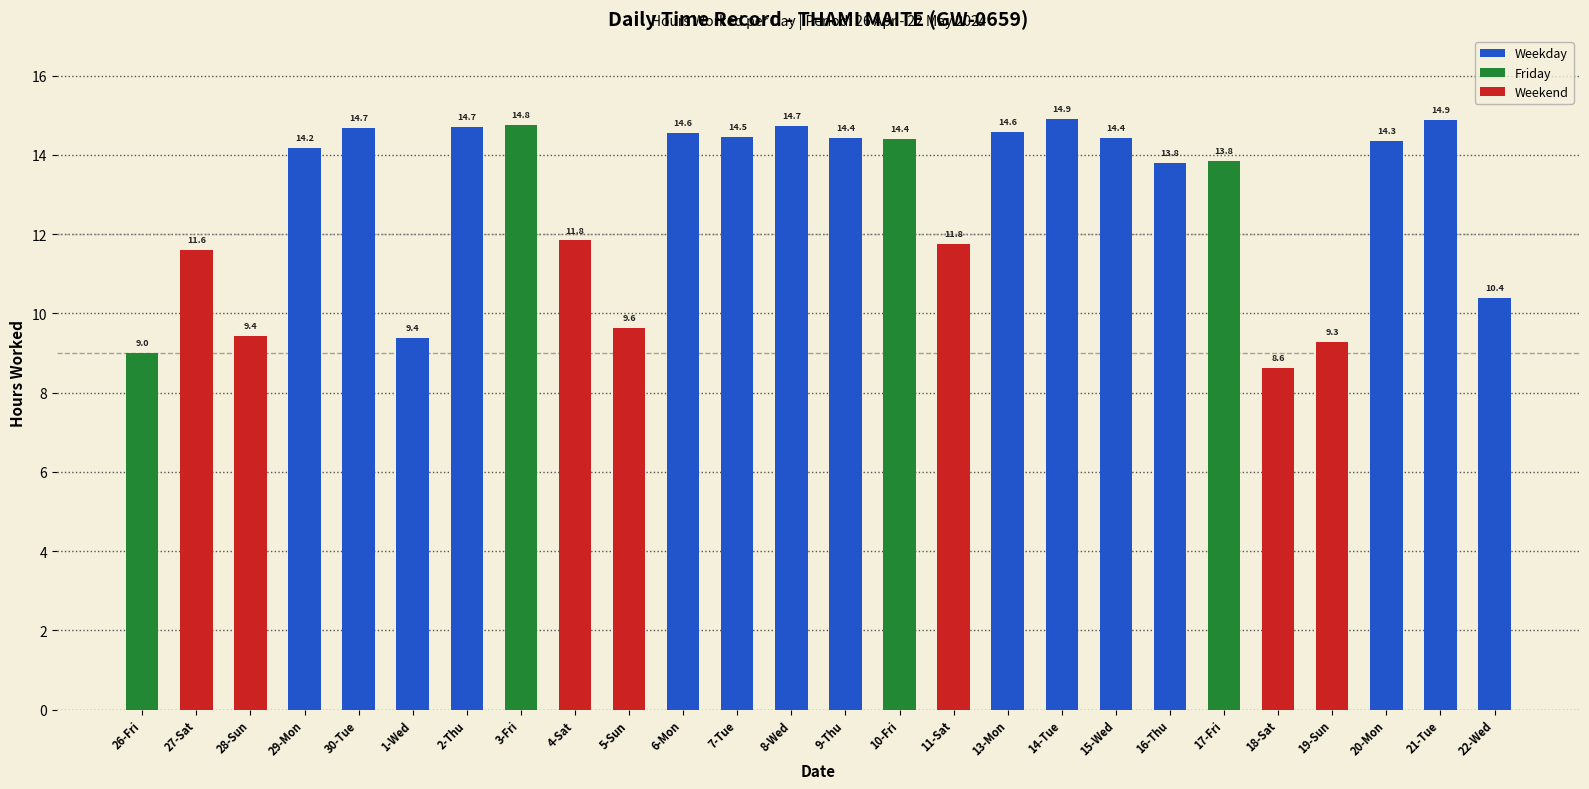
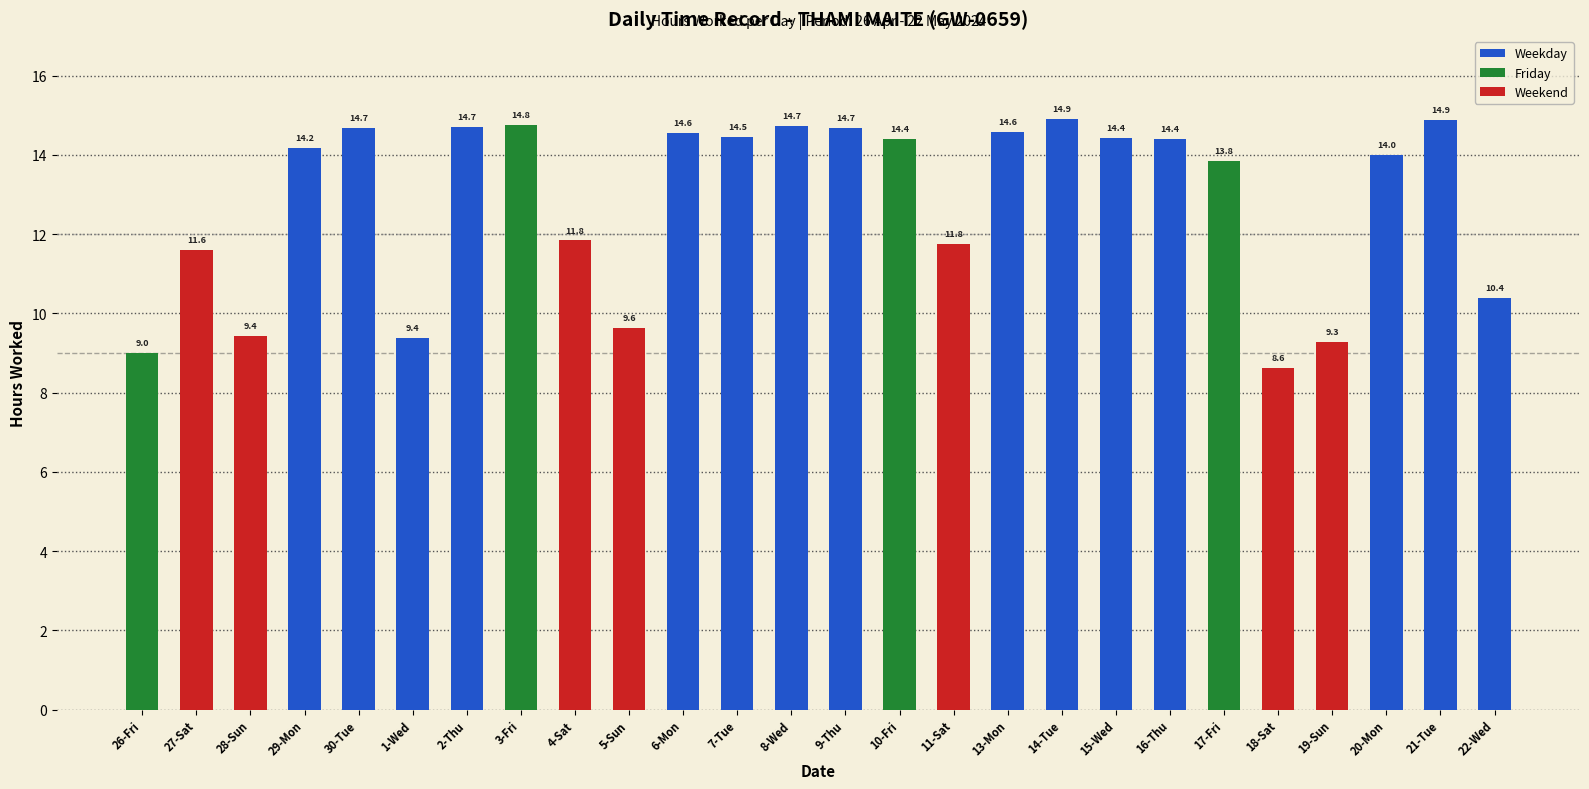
  {
    "26-Fri": 9.0,
    "27-Sat": 11.6,
    "28-Sun": 9.4,
    "29-Mon": 14.2,
    "30-Tue": 14.7,
    "1-Wed": 9.4,
    "2-Thu": 14.7,
    "3-Fri": 14.8,
    "4-Sat": 11.8,
    "5-Sun": 9.6,
    "6-Mon": 14.6,
    "7-Tue": 14.5,
    "8-Wed": 14.7,
-   "9-Thu": 14.4,
+   "9-Thu": 14.7,
    "10-Fri": 14.4,
    "11-Sat": 11.8,
    "13-Mon": 14.6,
    "14-Tue": 14.9,
    "15-Wed": 14.4,
-   "16-Thu": 13.8,
+   "16-Thu": 14.4,
    "17-Fri": 13.8,
    "18-Sat": 8.6,
    "19-Sun": 9.3,
-   "20-Mon": 14.3,
+   "20-Mon": 14.0,
    "21-Tue": 14.9,
    "22-Wed": 10.4
  }
